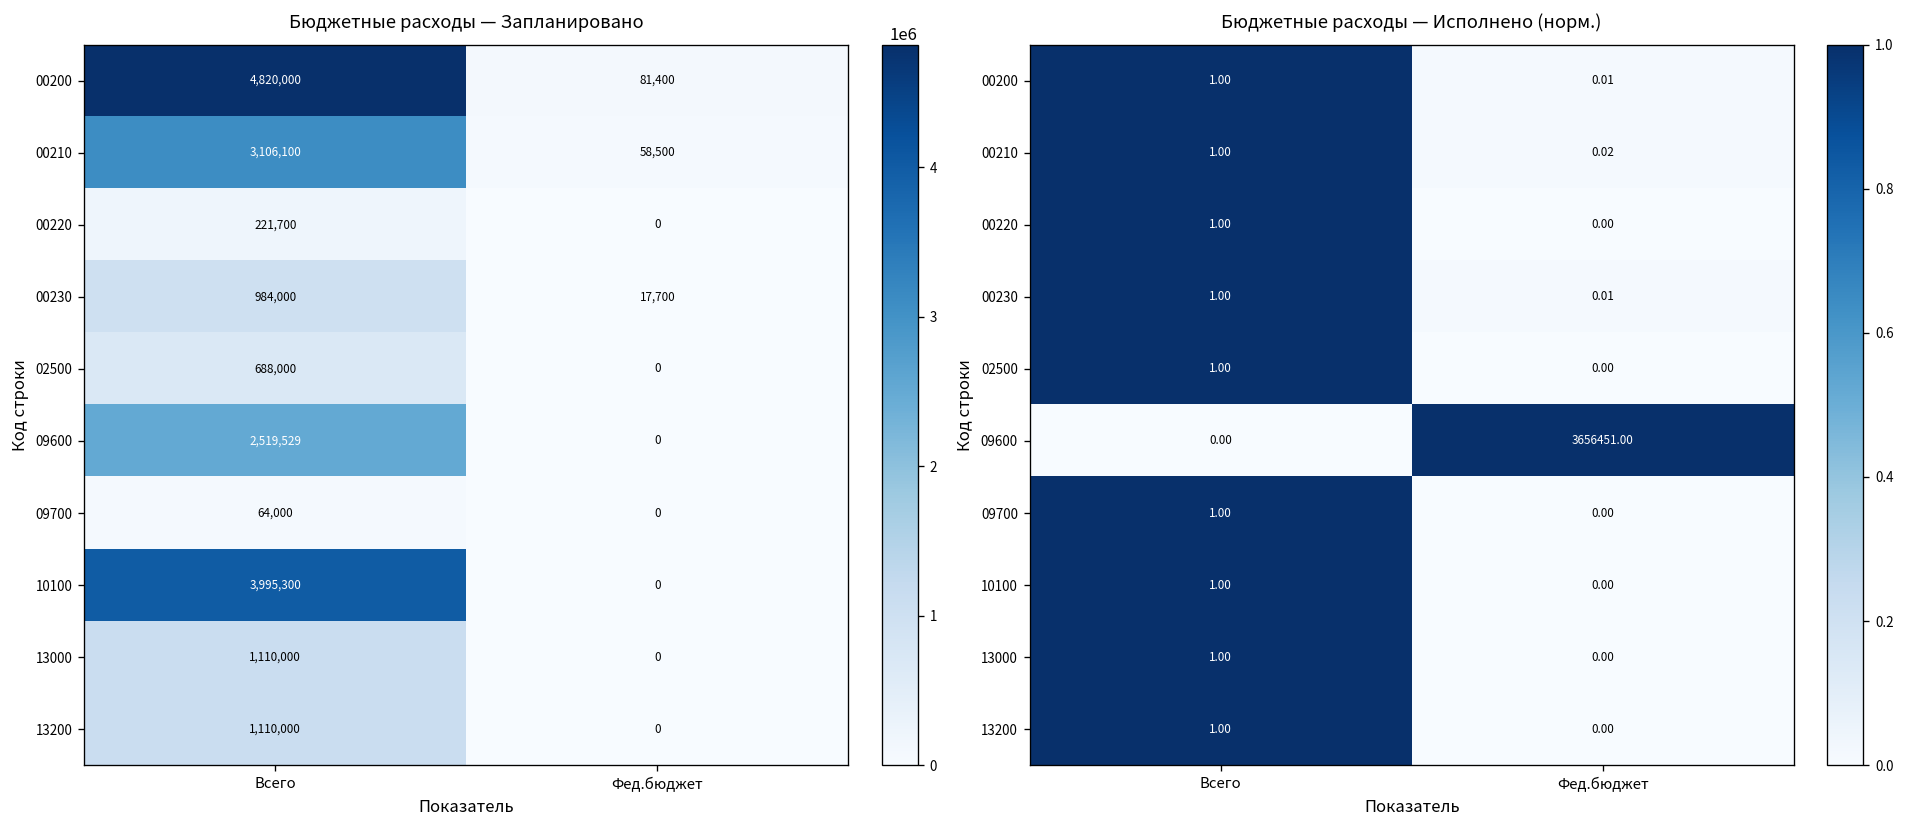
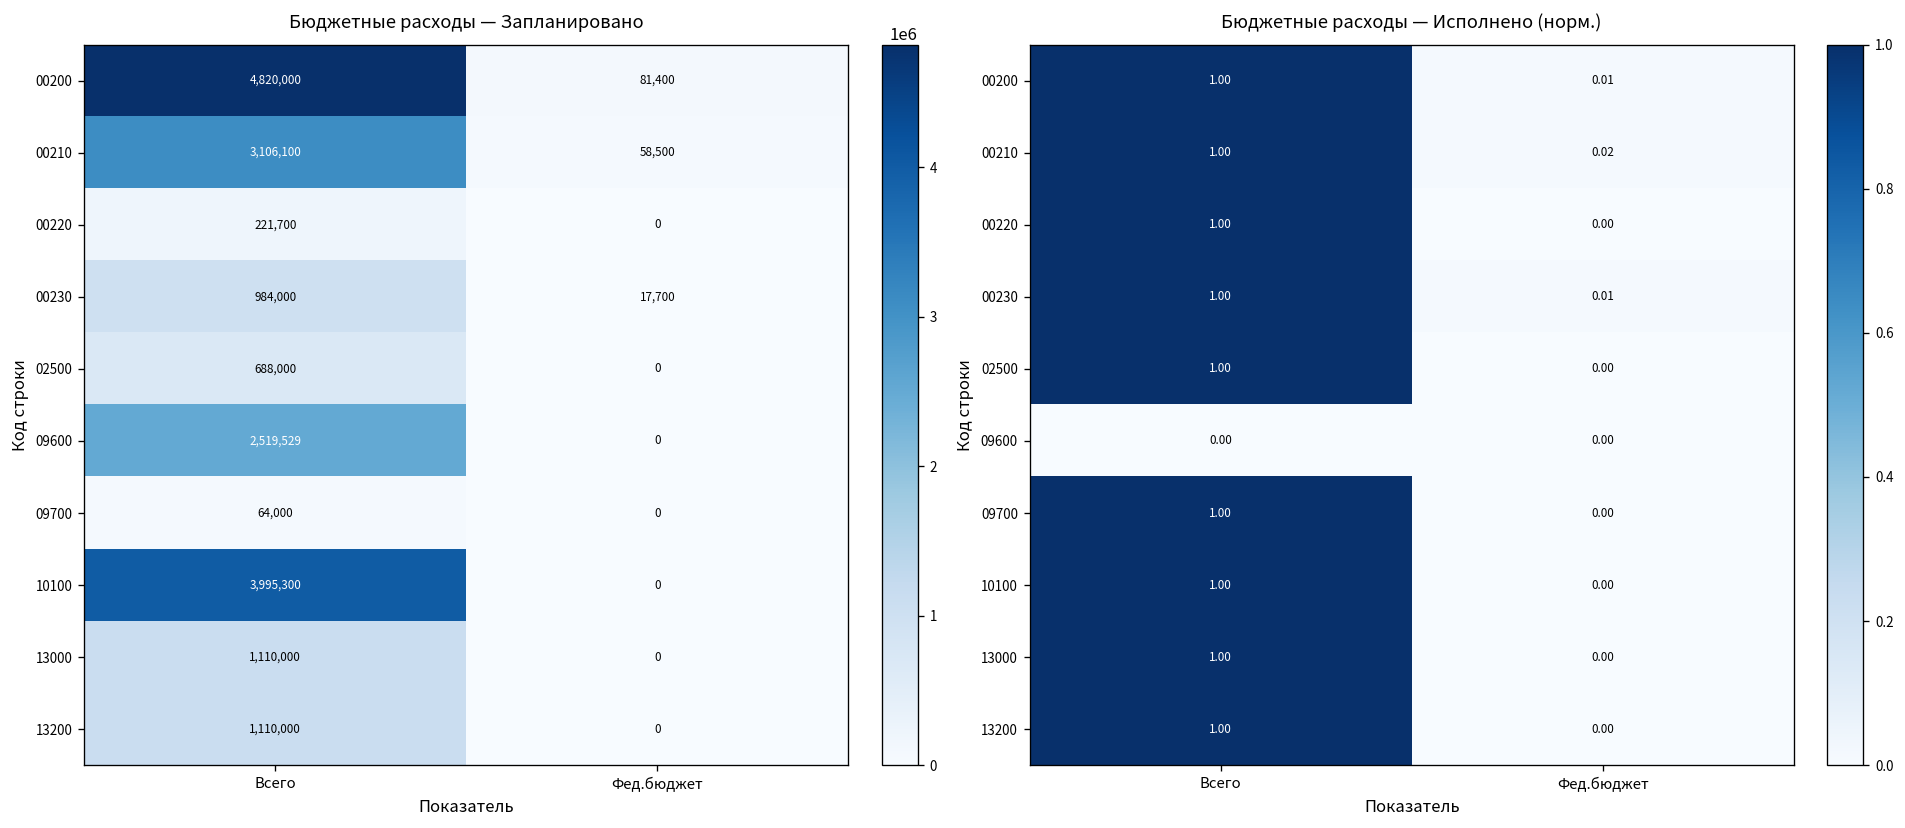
  {
    "Бюджетные расходы — Запланировано": {
      "00200": {
        "Всего": "4,820,000",
        "Фед.бюджет": "81,400"
      },
      "00210": {
        "Всего": "3,106,100",
        "Фед.бюджет": "58,500"
      },
      "00220": {
        "Всего": "221,700",
        "Фед.бюджет": "0"
      },
      "00230": {
        "Всего": "984,000",
        "Фед.бюджет": "17,700"
      },
      "02500": {
        "Всего": "688,000",
        "Фед.бюджет": "0"
      },
      "09600": {
        "Всего": "2,519,529",
        "Фед.бюджет": "0"
      },
      "09700": {
        "Всего": "64,000",
        "Фед.бюджет": "0"
      },
      "10100": {
        "Всего": "3,995,300",
        "Фед.бюджет": "0"
      },
      "13000": {
        "Всего": "1,110,000",
        "Фед.бюджет": "0"
      },
      "13200": {
        "Всего": "1,110,000",
        "Фед.бюджет": "0"
      }
    },
    "Бюджетные расходы — Исполнено (норм.)": {
      "00200": {
        "Всего": "1.00",
        "Фед.бюджет": "0.01"
      },
      "00210": {
        "Всего": "1.00",
        "Фед.бюджет": "0.02"
      },
      "00220": {
        "Всего": "1.00",
        "Фед.бюджет": "0.00"
      },
      "00230": {
        "Всего": "1.00",
        "Фед.бюджет": "0.01"
      },
      "02500": {
        "Всего": "1.00",
        "Фед.бюджет": "0.00"
      },
      "09600": {
        "Всего": "0.00",
-       "Фед.бюджет": "3656451.00"
+       "Фед.бюджет": "0.00"
      },
      "09700": {
        "Всего": "1.00",
        "Фед.бюджет": "0.00"
      },
      "10100": {
        "Всего": "1.00",
        "Фед.бюджет": "0.00"
      },
      "13000": {
        "Всего": "1.00",
        "Фед.бюджет": "0.00"
      },
      "13200": {
        "Всего": "1.00",
        "Фед.бюджет": "0.00"
      }
    }
  }
